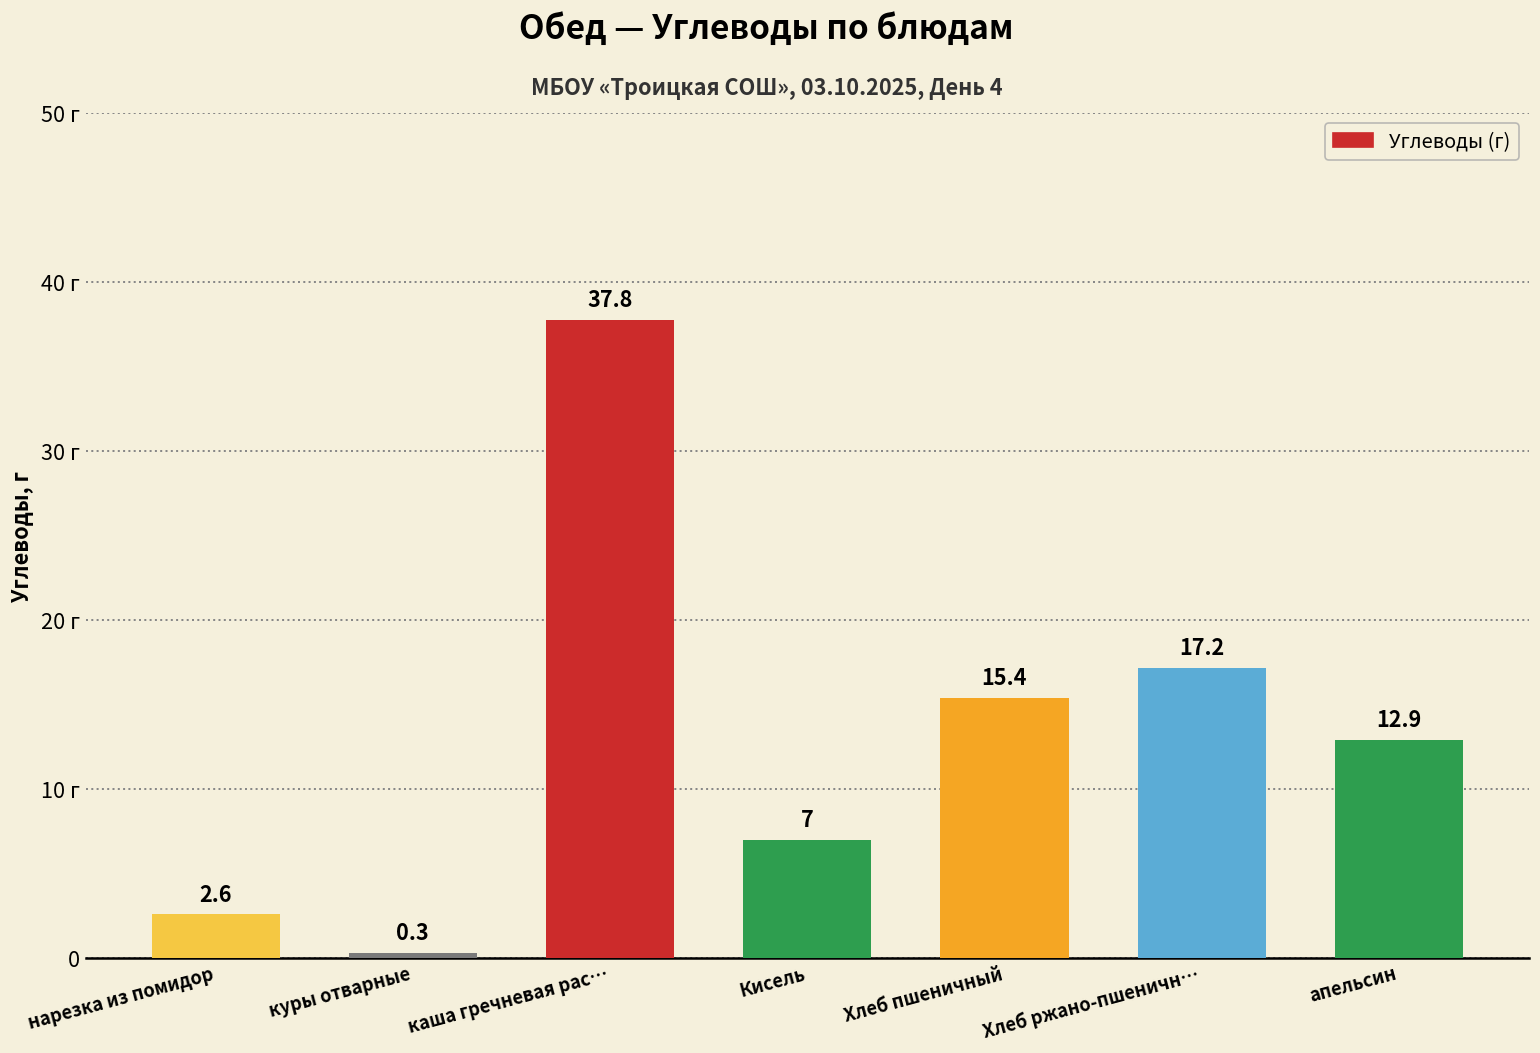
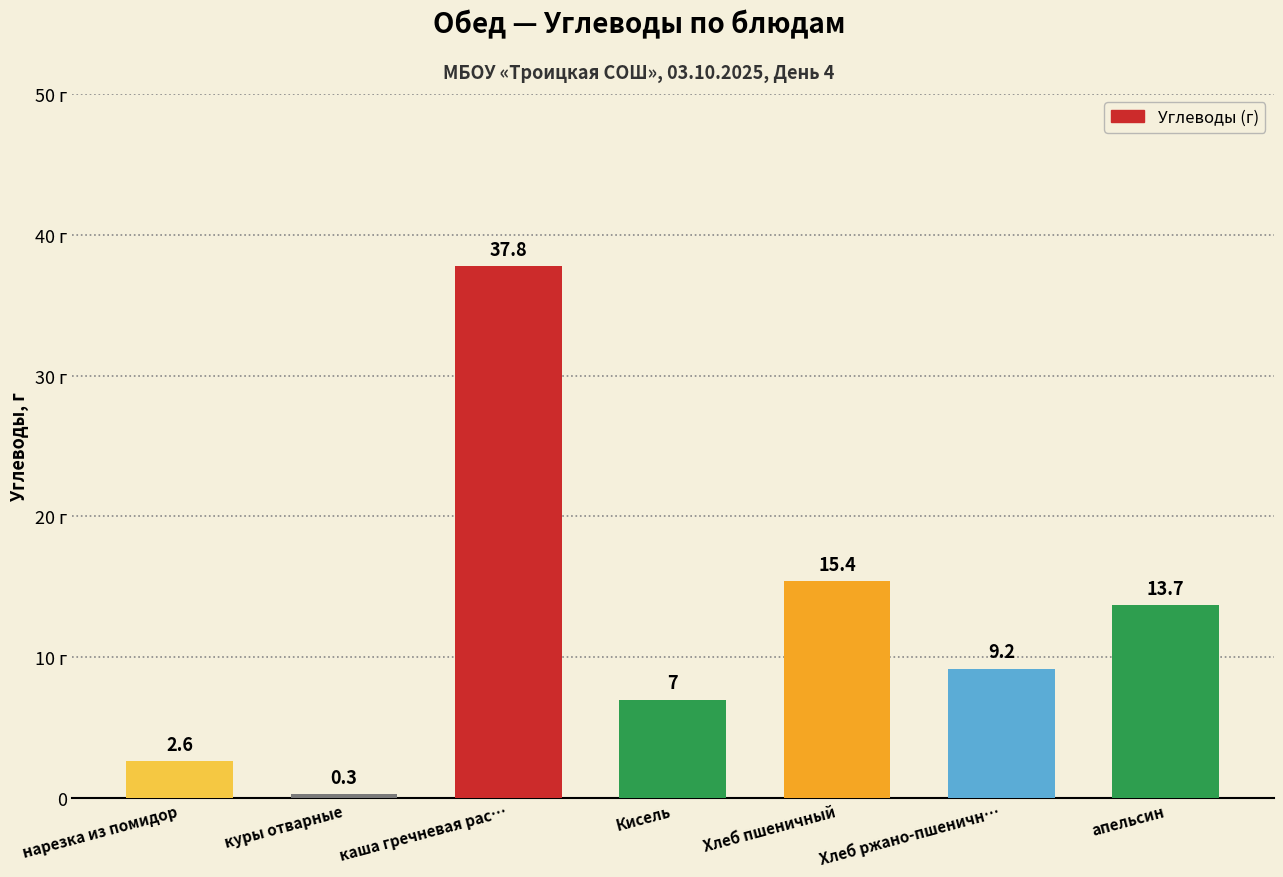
  {
    "нарезка из помидор": 2.6,
    "куры отварные": 0.3,
    "каша гречневая рас…": 37.8,
    "Кисель": 7,
    "Хлеб пшеничный": 15.4,
-   "Хлеб ржано-пшеничн…": 17.2,
-   "апельсин": 12.9
+   "Хлеб ржано-пшеничн…": 9.2,
+   "апельсин": 13.7
  }
